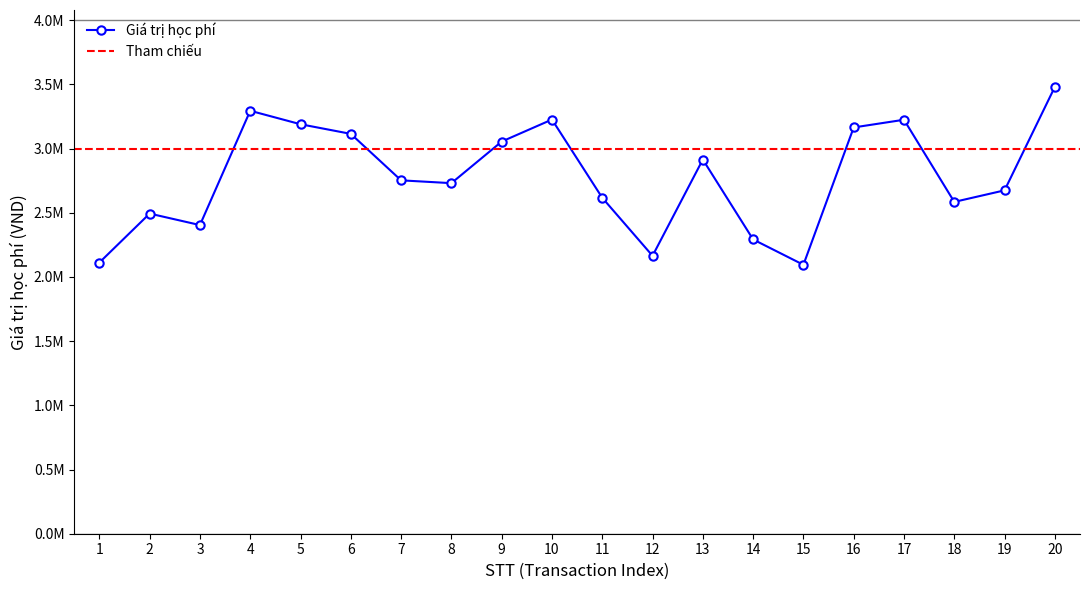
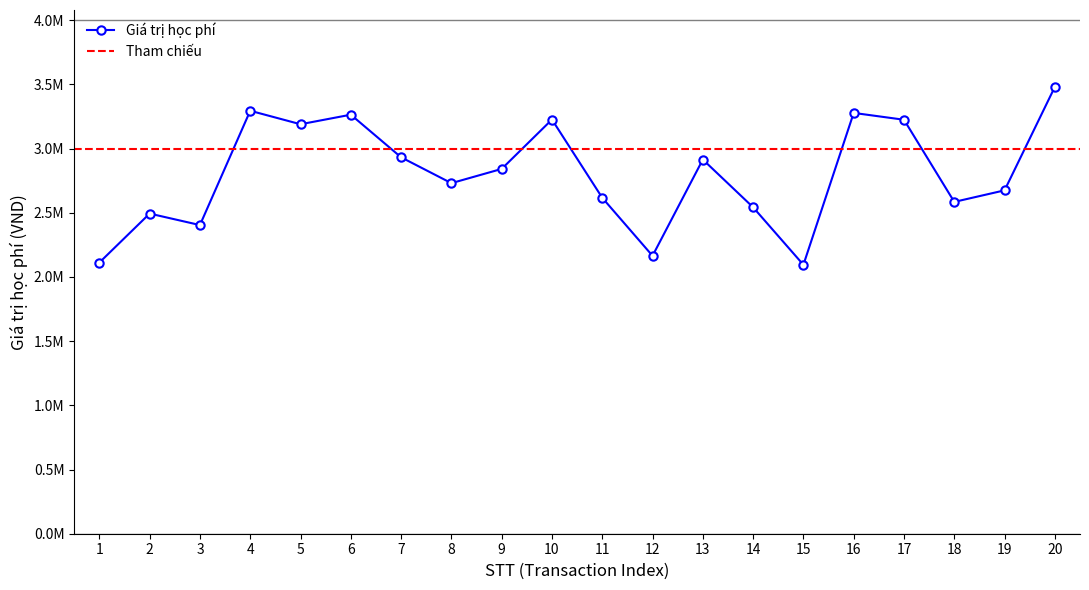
  {
    "1": 2110000,
    "2": 2490000,
    "3": 2400000,
    "4": 3300000,
    "5": 3190000,
-   "6": 3120000,
-   "7": 2750000,
+   "6": 3260000,
+   "7": 2930000,
    "8": 2730000,
-   "9": 3060000,
+   "9": 2840000,
    "10": 3230000,
    "11": 2620000,
    "12": 2170000,
    "13": 2920000,
-   "14": 2290000,
+   "14": 2540000,
    "15": 2100000,
-   "16": 3170000,
+   "16": 3280000,
    "17": 3230000,
    "18": 2590000,
    "19": 2680000,
    "20": 3480000
  }
